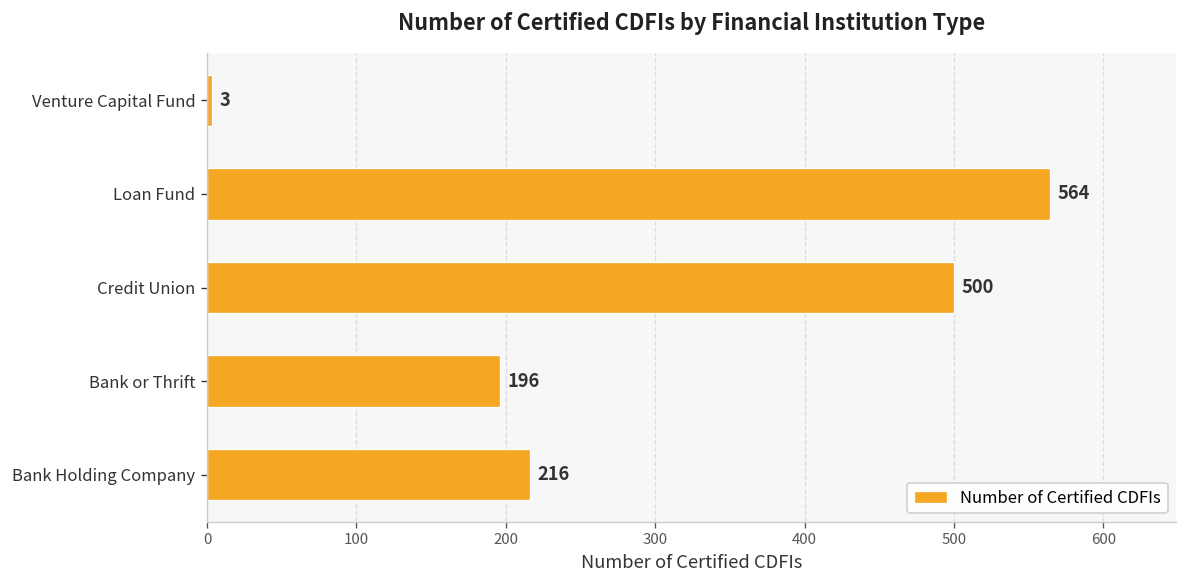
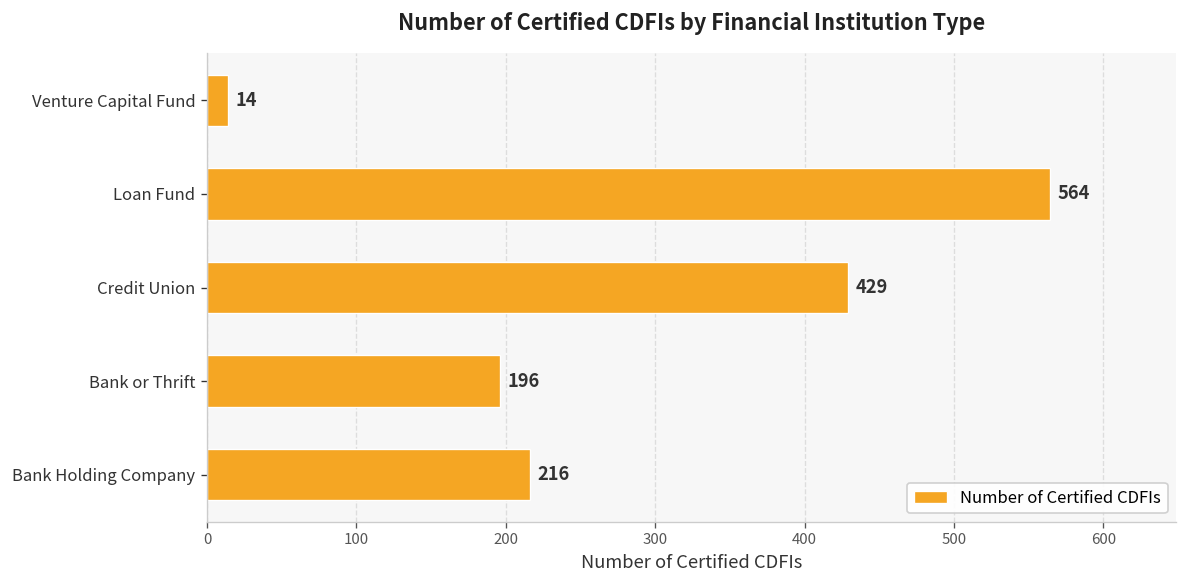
  {
-   "Venture Capital Fund": 3,
+   "Venture Capital Fund": 14,
    "Loan Fund": 564,
-   "Credit Union": 500,
+   "Credit Union": 429,
    "Bank or Thrift": 196,
    "Bank Holding Company": 216
  }
